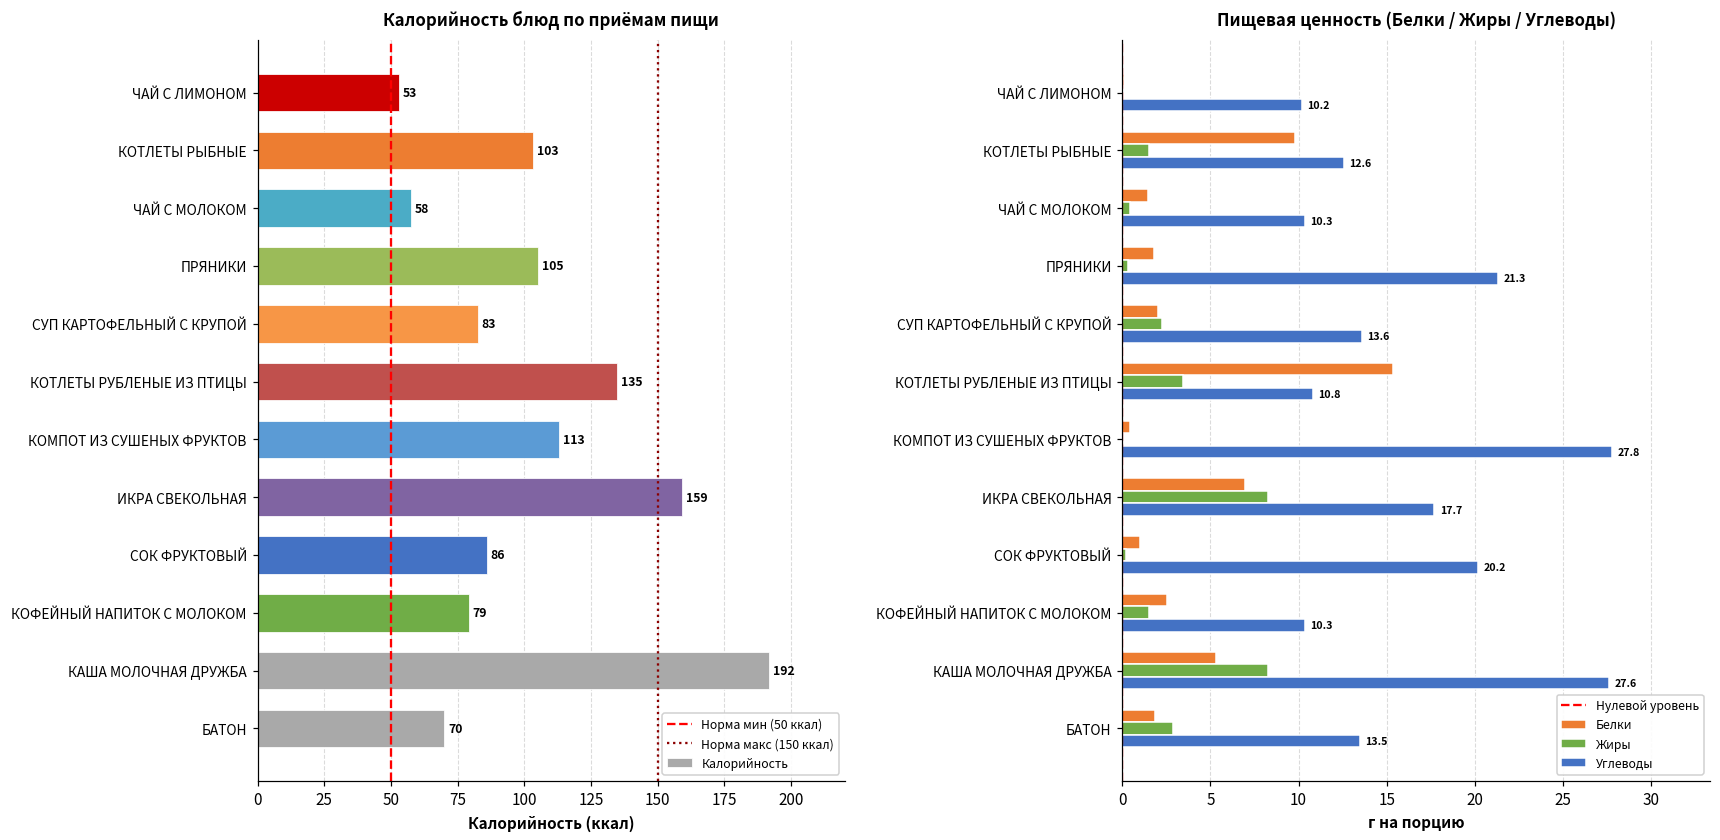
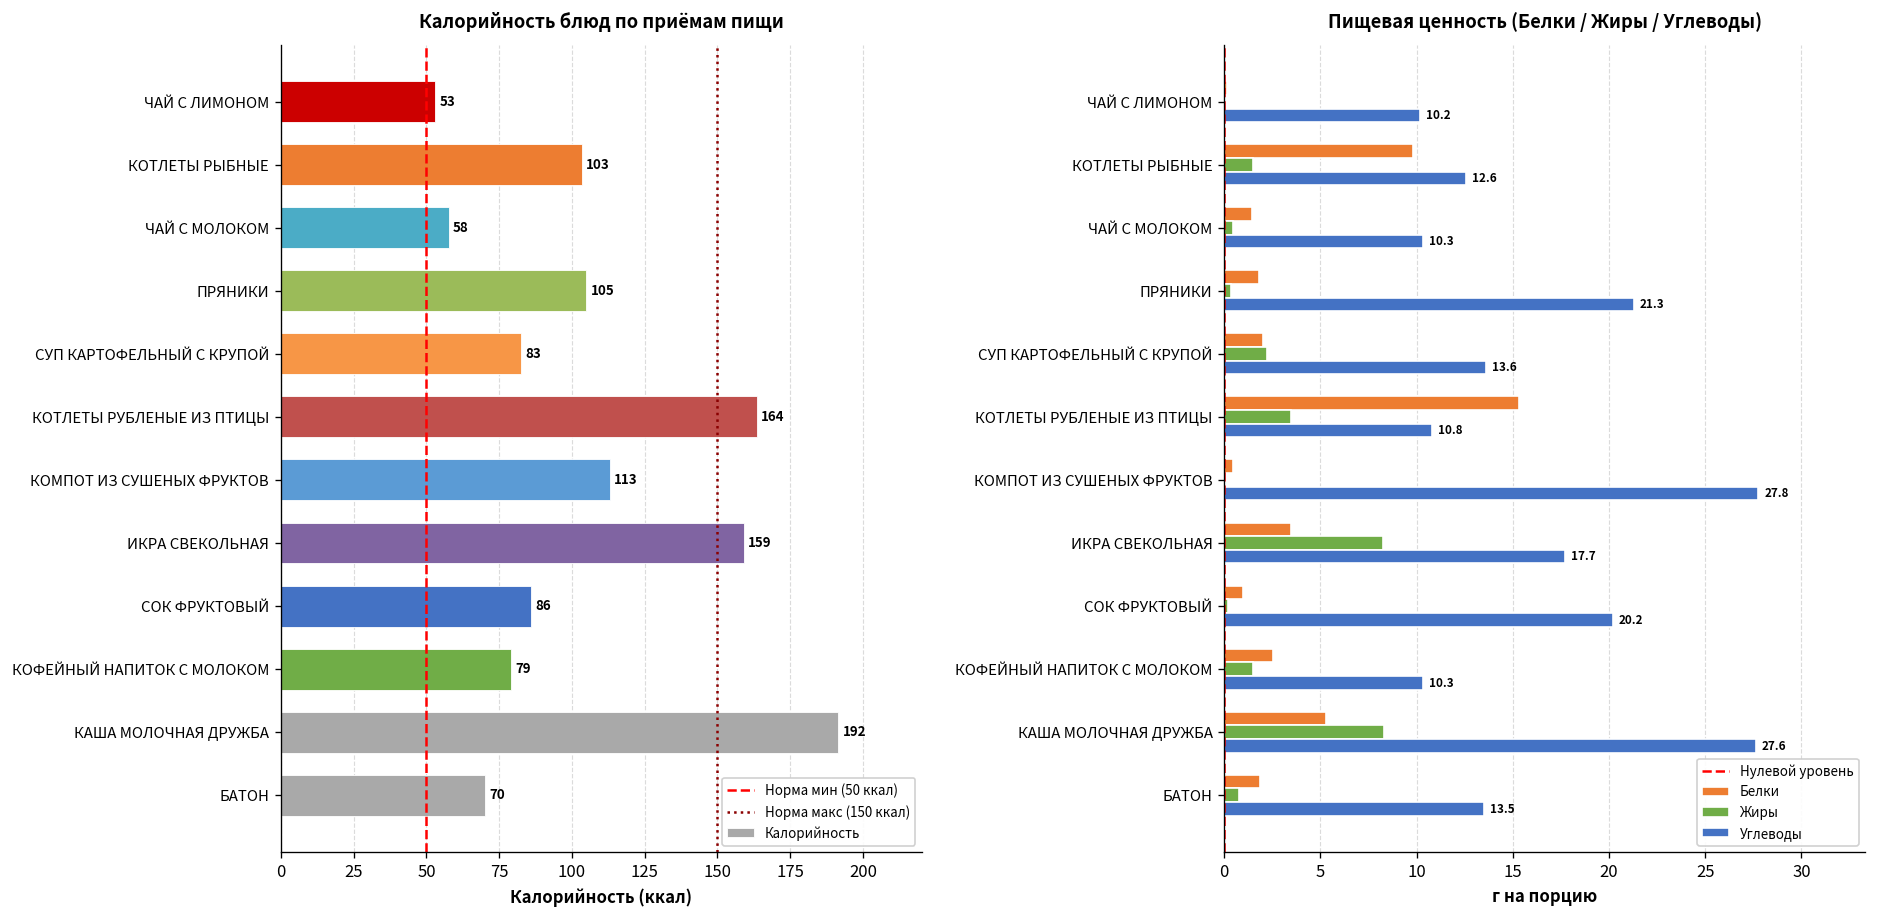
  {
    "Калорийность блюд по приёмам пищи": {
      "ЧАЙ С ЛИМОНОМ": 53,
      "КОТЛЕТЫ РЫБНЫЕ": 103,
      "ЧАЙ С МОЛОКОМ": 58,
      "ПРЯНИКИ": 105,
      "СУП КАРТОФЕЛЬНЫЙ С КРУПОЙ": 83,
-     "КОТЛЕТЫ РУБЛЕНЫЕ ИЗ ПТИЦЫ": 135,
+     "КОТЛЕТЫ РУБЛЕНЫЕ ИЗ ПТИЦЫ": 164,
      "КОМПОТ ИЗ СУШЕНЫХ ФРУКТОВ": 113,
      "ИКРА СВЕКОЛЬНАЯ": 159,
      "СОК ФРУКТОВЫЙ": 86,
      "КОФЕЙНЫЙ НАПИТОК С МОЛОКОМ": 79,
      "КАША МОЛОЧНАЯ ДРУЖБА": 192,
      "БАТОН": 70
    },
    "Пищевая ценность (Белки / Жиры / Углеводы)": {
      "Белки": {
        "КОТЛЕТЫ РЫБНЫЕ": 9.8,
        "ЧАЙ С МОЛОКОМ": 1.4,
        "ПРЯНИКИ": 1.8,
        "СУП КАРТОФЕЛЬНЫЙ С КРУПОЙ": 2.0,
        "КОТЛЕТЫ РУБЛЕНЫЕ ИЗ ПТИЦЫ": 15.3,
        "КОМПОТ ИЗ СУШЕНЫХ ФРУКТОВ": 0.4,
-       "ИКРА СВЕКОЛЬНАЯ": 7.0,
+       "ИКРА СВЕКОЛЬНАЯ": 3.5,
        "СОК ФРУКТОВЫЙ": 1.0,
        "КОФЕЙНЫЙ НАПИТОК С МОЛОКОМ": 2.5,
        "КАША МОЛОЧНАЯ ДРУЖБА": 5.3,
        "БАТОН": 1.9
      },
      "Жиры": {
        "КОТЛЕТЫ РЫБНЫЕ": 1.5,
        "ЧАЙ С МОЛОКОМ": 0.5,
        "ПРЯНИКИ": 0.4,
        "СУП КАРТОФЕЛЬНЫЙ С КРУПОЙ": 2.2,
        "КОТЛЕТЫ РУБЛЕНЫЕ ИЗ ПТИЦЫ": 3.5,
        "ИКРА СВЕКОЛЬНАЯ": 8.3,
        "СОК ФРУКТОВЫЙ": 0.2,
        "КОФЕЙНЫЙ НАПИТОК С МОЛОКОМ": 1.5,
        "КАША МОЛОЧНАЯ ДРУЖБА": 8.3,
-       "БАТОН": 2.9
+       "БАТОН": 0.8
      },
      "Углеводы": {
        "ЧАЙ С ЛИМОНОМ": 10.2,
        "КОТЛЕТЫ РЫБНЫЕ": 12.6,
        "ЧАЙ С МОЛОКОМ": 10.3,
        "ПРЯНИКИ": 21.3,
        "СУП КАРТОФЕЛЬНЫЙ С КРУПОЙ": 13.6,
        "КОТЛЕТЫ РУБЛЕНЫЕ ИЗ ПТИЦЫ": 10.8,
        "КОМПОТ ИЗ СУШЕНЫХ ФРУКТОВ": 27.8,
        "ИКРА СВЕКОЛЬНАЯ": 17.7,
        "СОК ФРУКТОВЫЙ": 20.2,
        "КОФЕЙНЫЙ НАПИТОК С МОЛОКОМ": 10.3,
        "КАША МОЛОЧНАЯ ДРУЖБА": 27.6,
        "БАТОН": 13.5
      }
    }
  }
